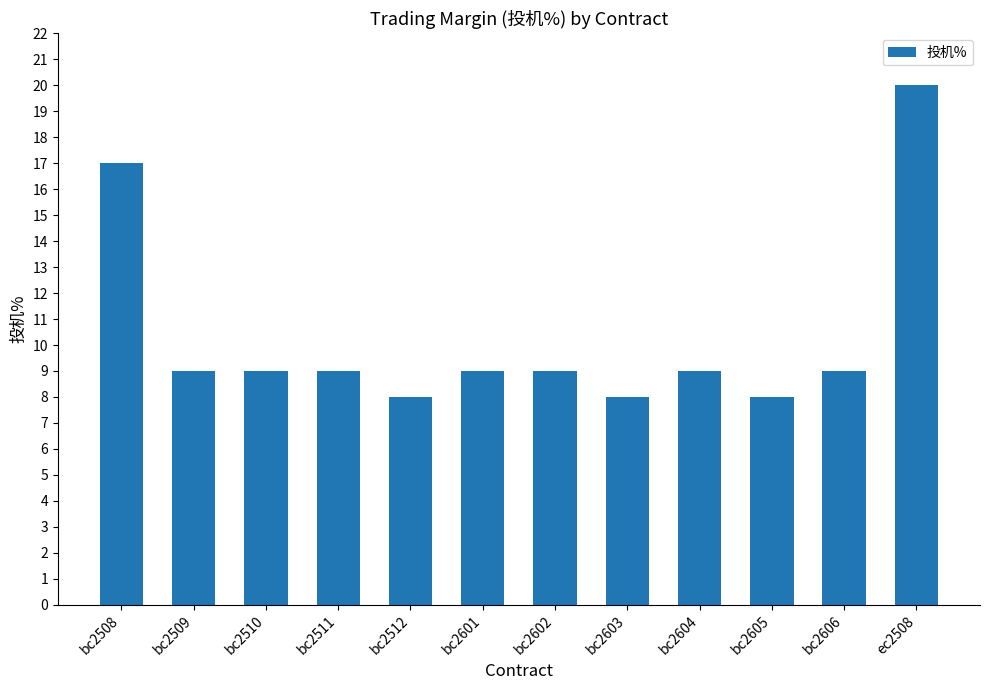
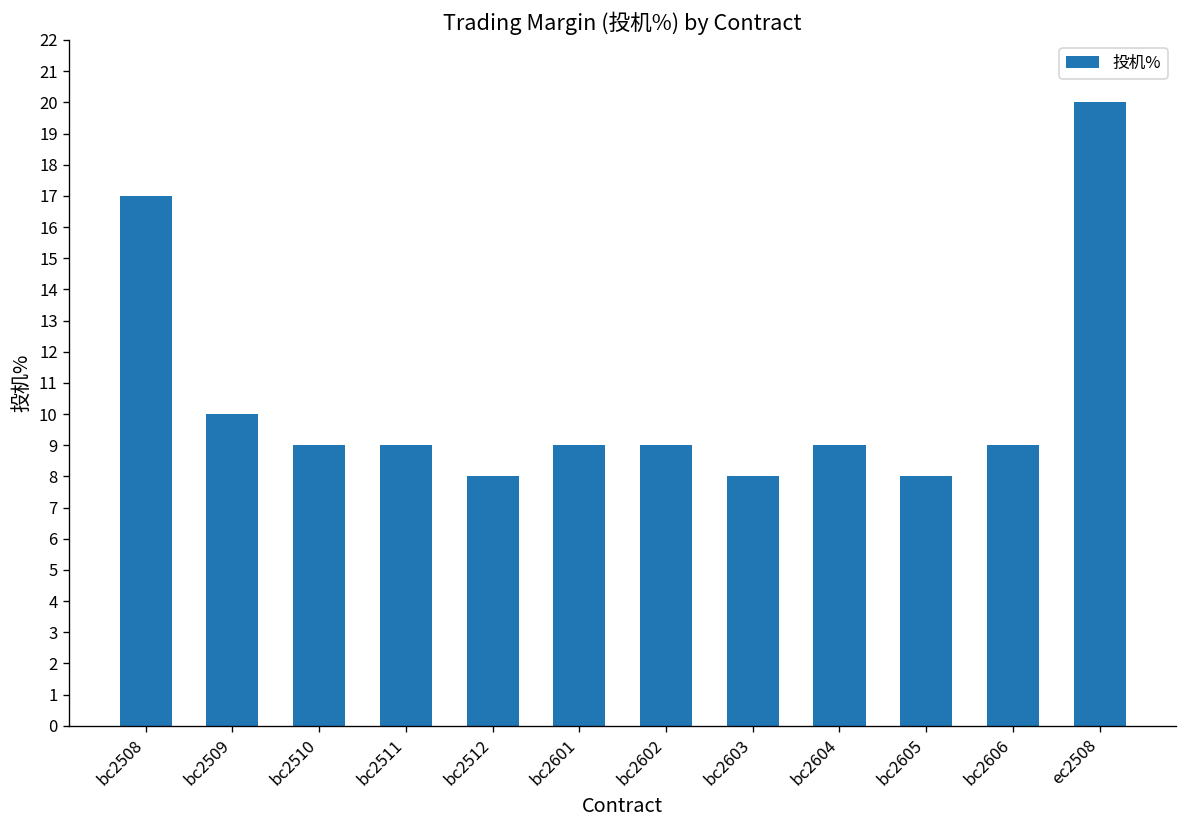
  {
    "bc2508": 17,
-   "bc2509": 9,
+   "bc2509": 10,
    "bc2510": 9,
    "bc2511": 9,
    "bc2512": 8,
    "bc2601": 9,
    "bc2602": 9,
    "bc2603": 8,
    "bc2604": 9,
    "bc2605": 8,
    "bc2606": 9,
    "ec2508": 20
  }
